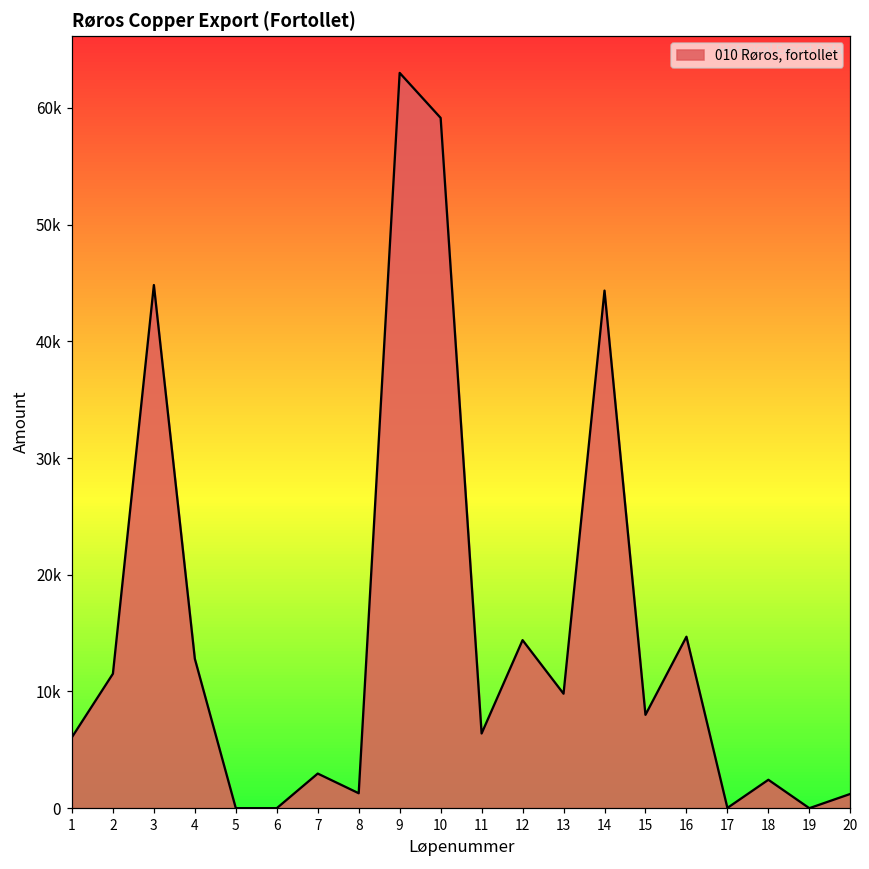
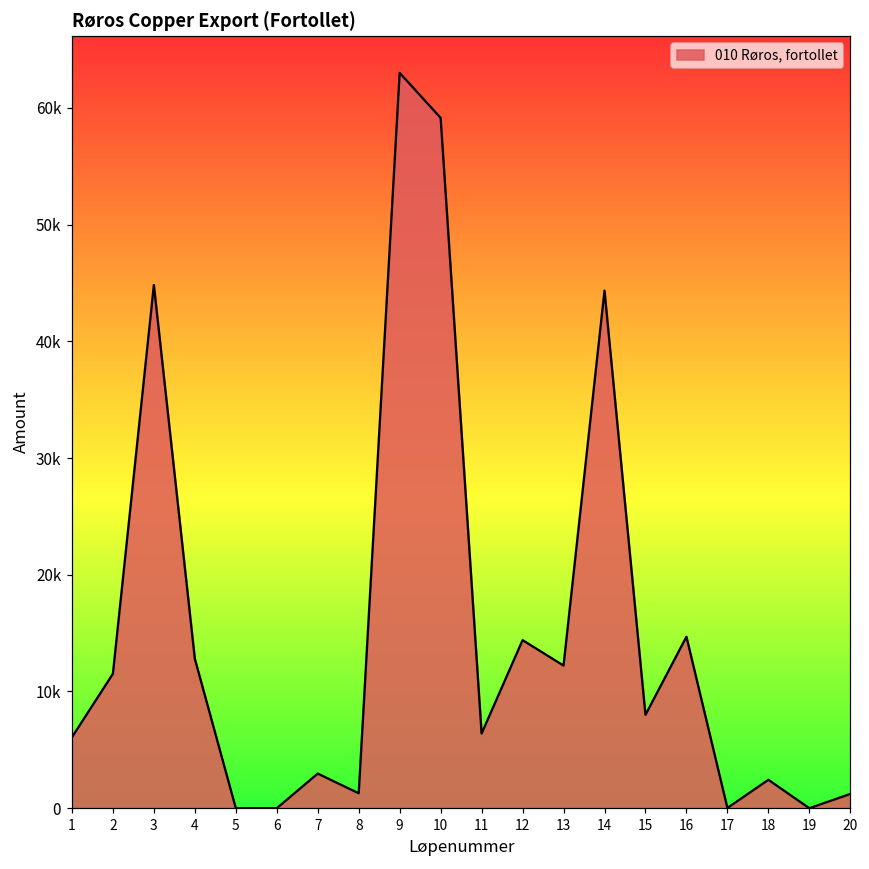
  {
    "1": 6100,
    "2": 11500,
    "3": 44800,
    "4": 12800,
    "5": 0,
    "6": 0,
    "7": 3000,
    "8": 1300,
    "9": 63000,
    "10": 59100,
    "11": 6400,
    "12": 14400,
-   "13": 9800,
+   "13": 12200,
    "14": 44400,
    "15": 8000,
    "16": 14700,
    "17": 0,
    "18": 2400,
    "19": 0,
    "20": 1200
  }
